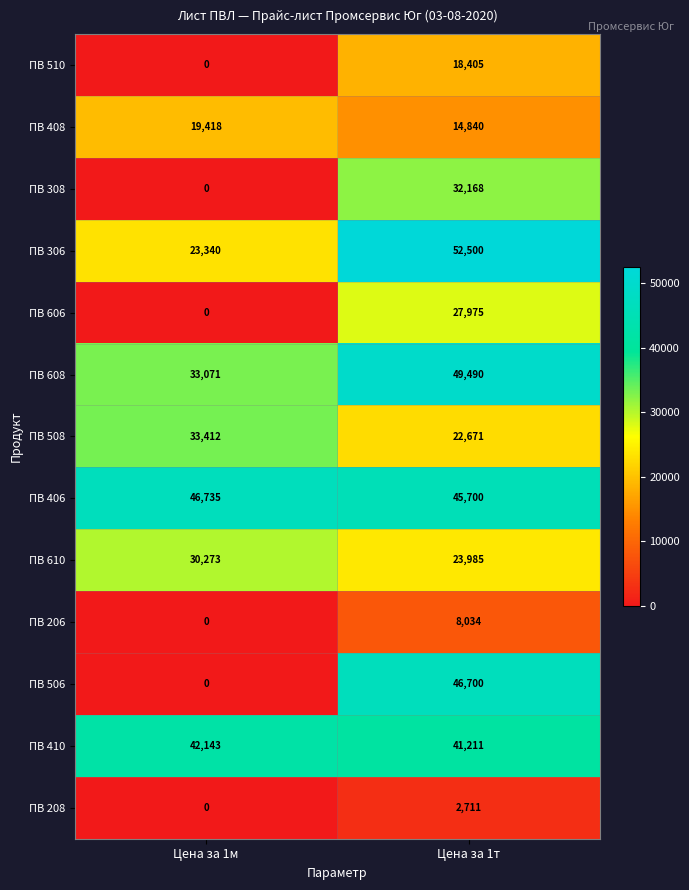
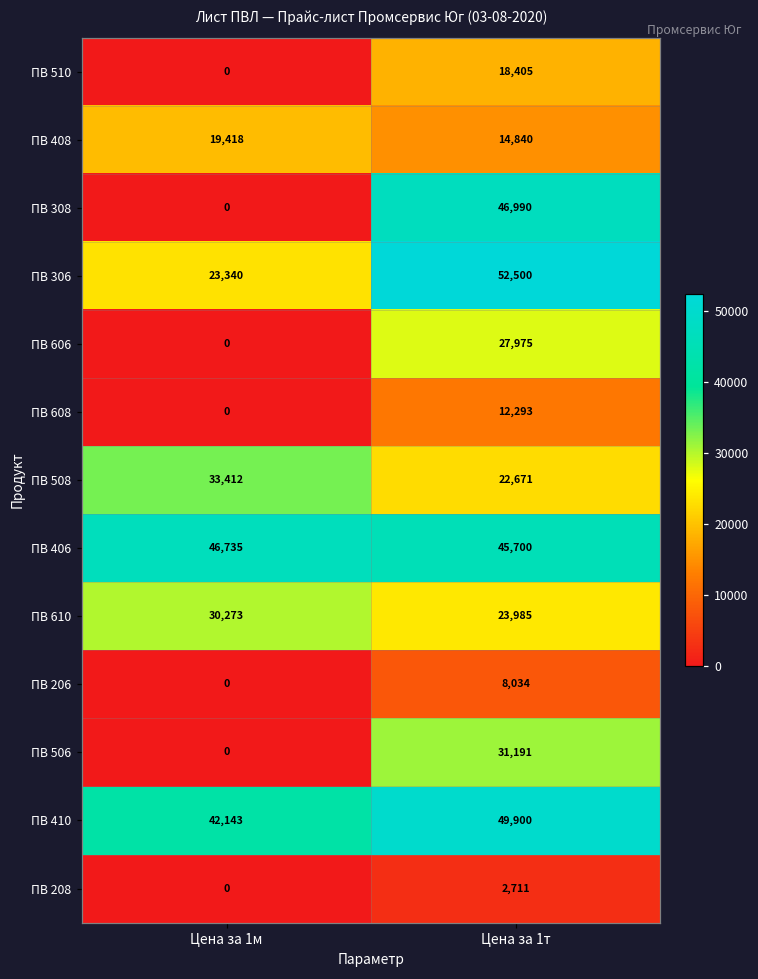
  {
    "ПВ 510": {
      "Цена за 1м": "0",
      "Цена за 1т": "18,405"
    },
    "ПВ 408": {
      "Цена за 1м": "19,418",
      "Цена за 1т": "14,840"
    },
    "ПВ 308": {
      "Цена за 1м": "0",
-     "Цена за 1т": "32,168"
+     "Цена за 1т": "46,990"
    },
    "ПВ 306": {
      "Цена за 1м": "23,340",
      "Цена за 1т": "52,500"
    },
    "ПВ 606": {
      "Цена за 1м": "0",
      "Цена за 1т": "27,975"
    },
    "ПВ 608": {
-     "Цена за 1м": "33,071",
-     "Цена за 1т": "49,490"
+     "Цена за 1м": "0",
+     "Цена за 1т": "12,293"
    },
    "ПВ 508": {
      "Цена за 1м": "33,412",
      "Цена за 1т": "22,671"
    },
    "ПВ 406": {
      "Цена за 1м": "46,735",
      "Цена за 1т": "45,700"
    },
    "ПВ 610": {
      "Цена за 1м": "30,273",
      "Цена за 1т": "23,985"
    },
    "ПВ 206": {
      "Цена за 1м": "0",
      "Цена за 1т": "8,034"
    },
    "ПВ 506": {
      "Цена за 1м": "0",
-     "Цена за 1т": "46,700"
+     "Цена за 1т": "31,191"
    },
    "ПВ 410": {
      "Цена за 1м": "42,143",
-     "Цена за 1т": "41,211"
+     "Цена за 1т": "49,900"
    },
    "ПВ 208": {
      "Цена за 1м": "0",
      "Цена за 1т": "2,711"
    }
  }
